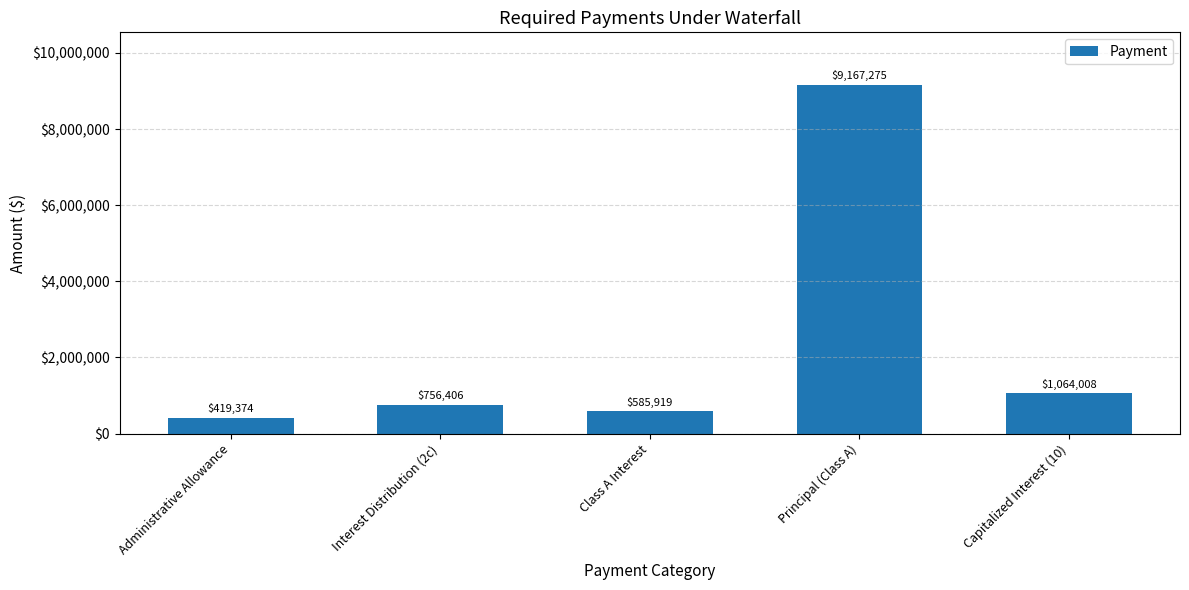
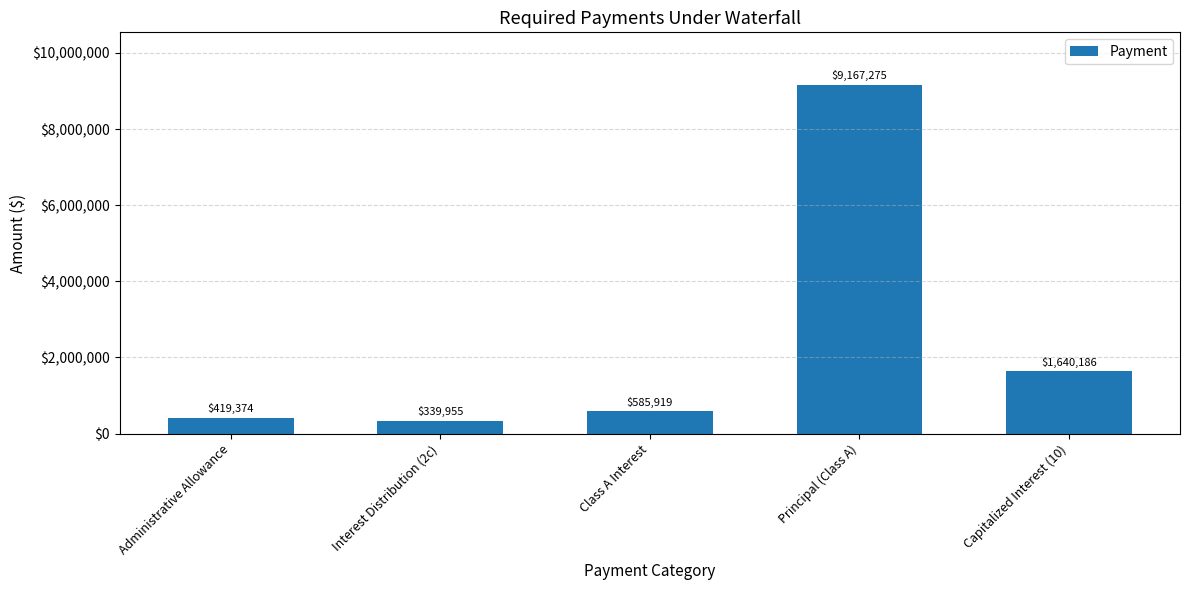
  {
    "Administrative Allowance": "$419,374",
-   "Interest Distribution (2c)": "$756,406",
+   "Interest Distribution (2c)": "$339,955",
    "Class A Interest": "$585,919",
    "Principal (Class A)": "$9,167,275",
-   "Capitalized Interest (10)": "$1,064,008"
+   "Capitalized Interest (10)": "$1,640,186"
  }
